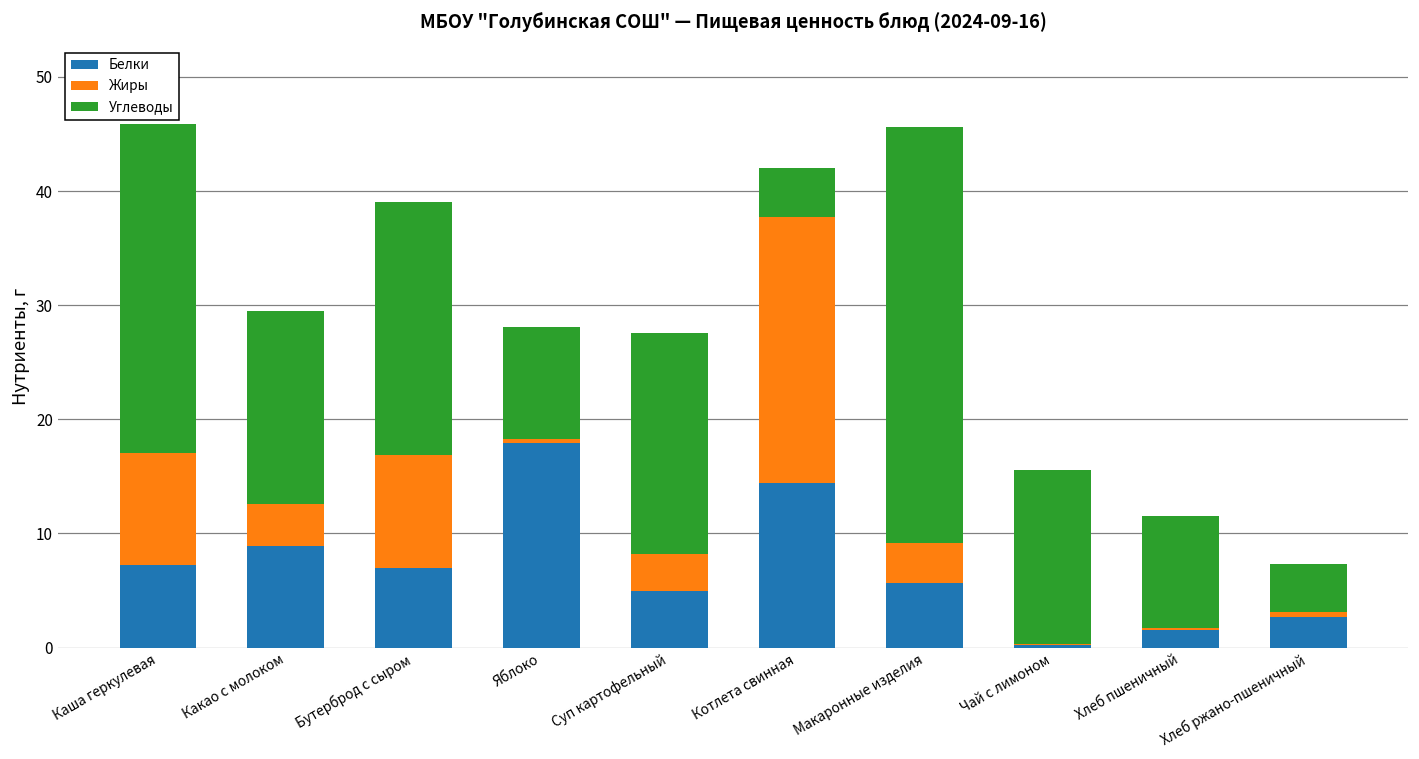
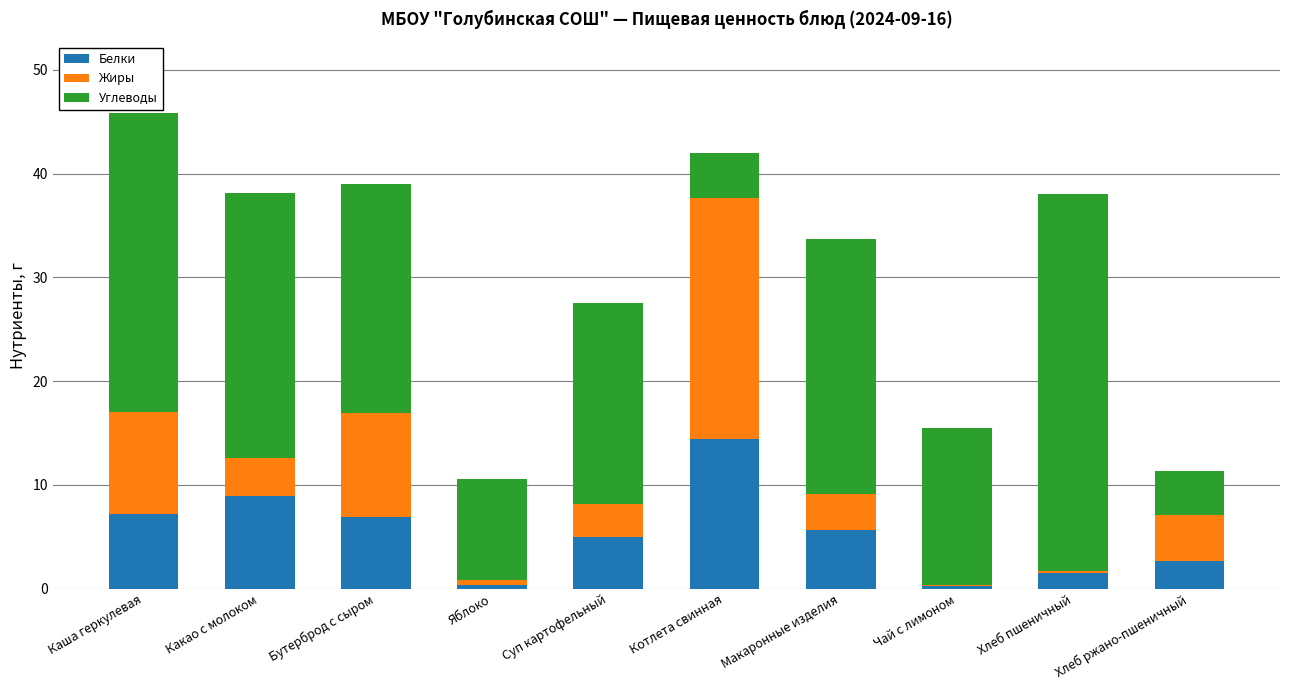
  {
    "Белки": {
      "Каша геркулевая": 7.2,
      "Какао с молоком": 8.9,
      "Бутерброд с сыром": 7.0,
-     "Яблоко": 17.9,
+     "Яблоко": 0.4,
      "Суп картофельный": 5.0,
      "Котлета свинная": 14.4,
      "Макаронные изделия": 5.7,
      "Чай с лимоном": 0.3,
      "Хлеб пшеничный": 1.5,
      "Хлеб ржано-пшеничный": 2.6
    },
    "Жиры": {
      "Каша геркулевая": 9.8,
      "Какао с молоком": 3.7,
      "Бутерброд с сыром": 10.0,
      "Яблоко": 0.4,
      "Суп картофельный": 3.2,
      "Котлета свинная": 23.3,
      "Макаронные изделия": 3.4,
-     "Хлеб ржано-пшеничный": 0.5
+     "Хлеб ржано-пшеничный": 4.5
    },
    "Углеводы": {
      "Каша геркулевая": 28.8,
-     "Какао с молоком": 16.9,
+     "Какао с молоком": 25.5,
      "Бутерброд с сыром": 22.1,
      "Яблоко": 9.8,
      "Суп картофельный": 19.4,
      "Котлета свинная": 4.3,
-     "Макаронные изделия": 36.5,
+     "Макаронные изделия": 24.6,
      "Чай с лимоном": 15.2,
-     "Хлеб пшеничный": 9.8,
+     "Хлеб пшеничный": 36.4,
      "Хлеб ржано-пшеничный": 4.2
    }
  }
